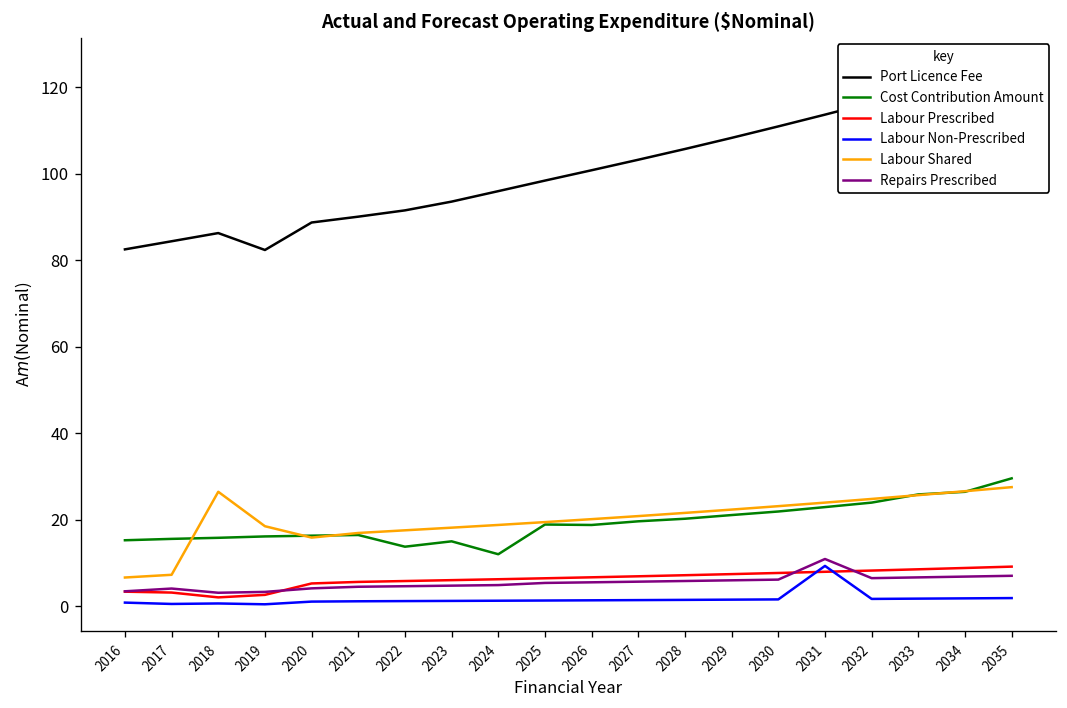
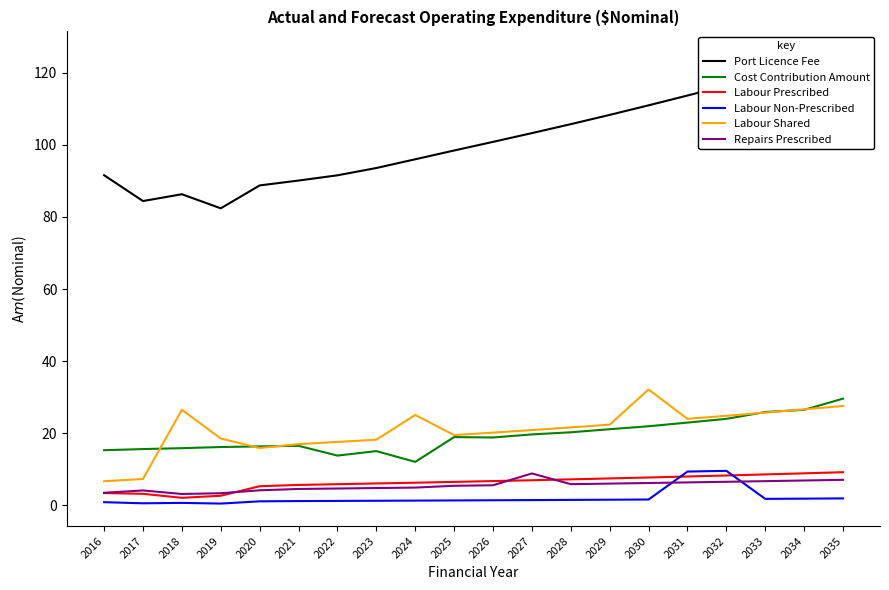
  {
    "Port Licence Fee": {
-     "2016": 83,
+     "2016": 92,
      "2017": 84,
      "2018": 86,
      "2019": 82,
      "2020": 89,
      "2021": 90,
      "2022": 92,
      "2023": 94,
      "2024": 96,
      "2025": 98,
      "2026": 101,
      "2027": 103,
      "2028": 106,
      "2029": 108,
      "2030": 111,
      "2031": 114
    },
    "Cost Contribution Amount": {
      "2016": 15,
      "2017": 16,
      "2018": 16,
      "2019": 16,
      "2022": 14,
      "2023": 15,
      "2024": 12,
      "2026": 19,
      "2027": 20,
      "2028": 20,
      "2029": 21,
      "2030": 22,
      "2031": 23,
      "2032": 24,
      "2035": 30
    },
    "Labour Prescribed": {
      "2017": 3,
      "2018": 2,
      "2020": 5,
      "2021": 6,
      "2022": 6,
      "2023": 6,
      "2024": 6,
      "2025": 6,
      "2026": 7,
      "2027": 7,
      "2028": 7,
      "2029": 7,
      "2030": 8,
      "2031": 8,
      "2032": 8,
      "2033": 9,
      "2034": 9,
      "2035": 9
    },
    "Labour Non-Prescribed": {
      "2016": 1,
      "2017": 1,
      "2018": 1,
      "2019": 0,
      "2020": 1,
      "2021": 1,
      "2022": 1,
      "2023": 1,
      "2024": 1,
      "2025": 1,
      "2026": 1,
      "2027": 1,
      "2028": 2,
      "2029": 2,
      "2030": 2,
      "2031": 9,
-     "2032": 2,
+     "2032": 10,
      "2033": 2,
      "2034": 2,
      "2035": 2
    },
    "Labour Shared": {
      "2016": 7,
      "2017": 7,
      "2018": 26,
      "2019": 19,
      "2022": 18,
      "2023": 18,
-     "2024": 19,
+     "2024": 25,
      "2026": 20,
      "2027": 21,
      "2028": 22,
      "2029": 22,
-     "2030": 23,
+     "2030": 32,
      "2031": 24,
      "2032": 25,
      "2035": 28
    },
    "Repairs Prescribed": {
      "2017": 4,
      "2018": 3,
      "2020": 4,
      "2021": 5,
      "2022": 5,
      "2023": 5,
      "2024": 5,
      "2025": 5,
      "2026": 6,
-     "2027": 6,
+     "2027": 9,
      "2028": 6,
      "2029": 6,
      "2030": 6,
-     "2031": 11,
+     "2031": 6,
      "2032": 7,
      "2033": 7,
      "2034": 7,
      "2035": 7
    }
  }
